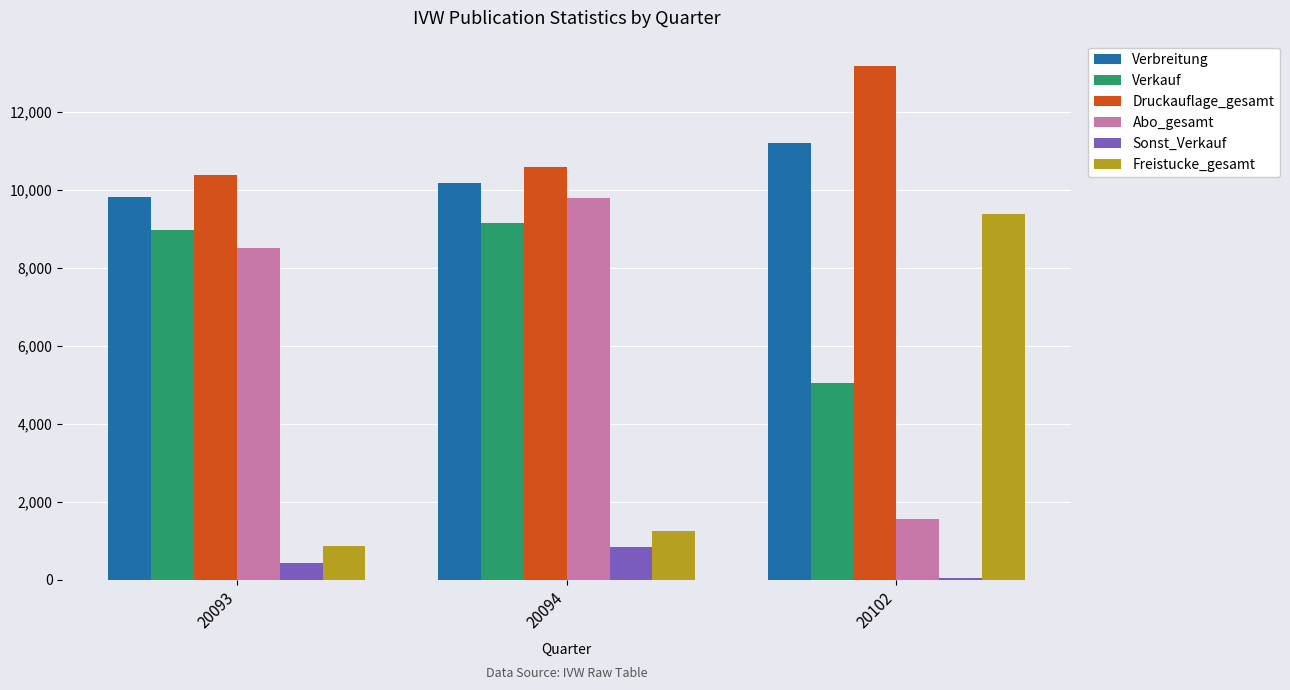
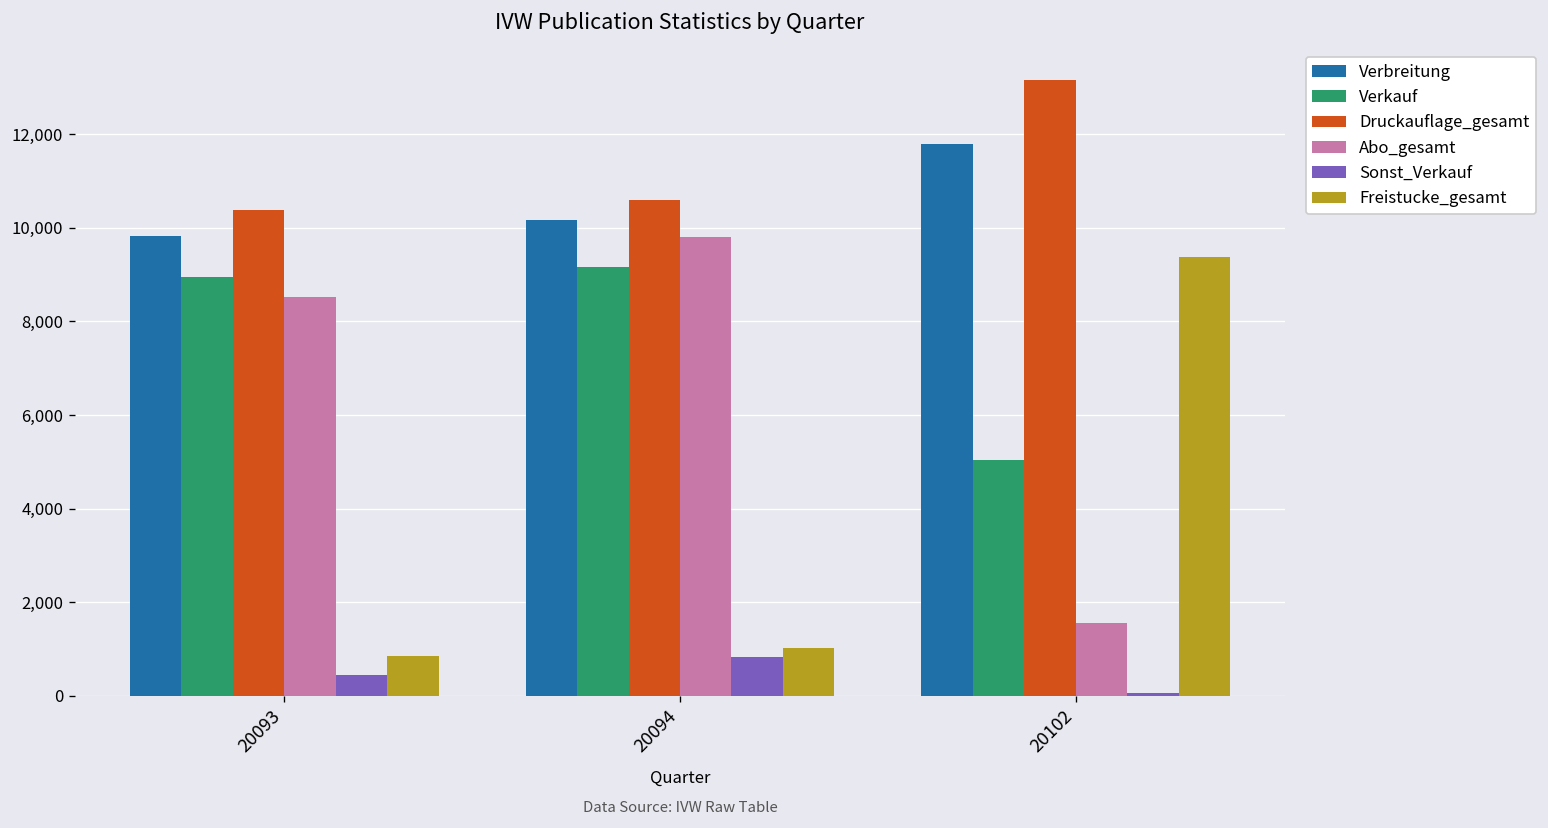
  {
    "Verbreitung": {
      "20093": "9,800",
      "20094": "10,200",
-     "20102": "11,200"
+     "20102": "11,800"
    },
    "Verkauf": {
      "20093": "9,000",
      "20094": "9,200",
      "20102": "5,000"
    },
    "Druckauflage_gesamt": {
      "20093": "10,400",
      "20094": "10,600",
      "20102": "13,200"
    },
    "Abo_gesamt": {
      "20093": "8,500",
      "20094": "9,800",
      "20102": "1,600"
    },
    "Sonst_Verkauf": {
      "20093": "400",
      "20094": "800"
    },
    "Freistucke_gesamt": {
      "20093": "900",
-     "20094": "1,200",
+     "20094": "1,000",
      "20102": "9,400"
    }
  }
